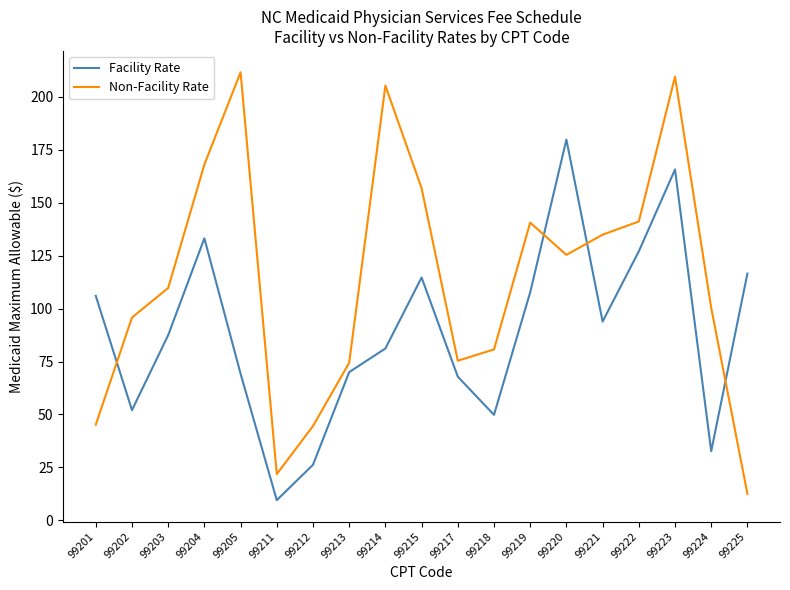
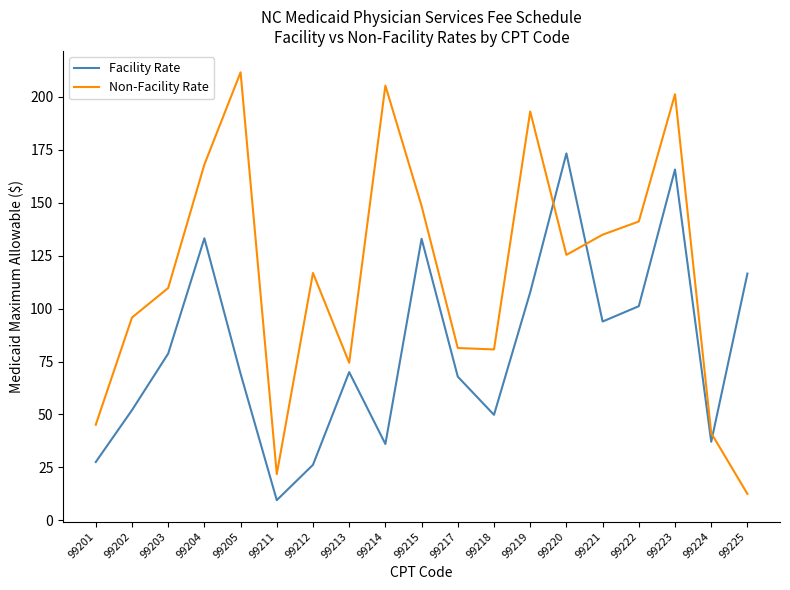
  {
    "Facility Rate": {
-     "99201": 106,
+     "99201": 28,
      "99202": 52,
-     "99203": 87,
+     "99203": 79,
      "99204": 133,
      "99205": 69,
      "99211": 10,
      "99212": 26,
      "99213": 70,
-     "99214": 81,
-     "99215": 115,
+     "99214": 36,
+     "99215": 133,
      "99217": 68,
      "99218": 50,
      "99219": 108,
-     "99220": 180,
+     "99220": 173,
      "99221": 94,
-     "99222": 127,
+     "99222": 101,
      "99223": 166,
-     "99224": 33,
+     "99224": 37,
      "99225": 117
    },
    "Non-Facility Rate": {
      "99201": 45,
      "99202": 96,
      "99203": 110,
      "99204": 168,
      "99205": 212,
      "99211": 22,
-     "99212": 45,
+     "99212": 117,
      "99213": 74,
      "99214": 205,
-     "99215": 157,
-     "99217": 75,
+     "99215": 148,
+     "99217": 81,
      "99218": 81,
-     "99219": 141,
+     "99219": 193,
      "99220": 125,
      "99221": 135,
      "99222": 141,
-     "99223": 209,
-     "99224": 100,
+     "99223": 201,
+     "99224": 41,
      "99225": 13
    }
  }
